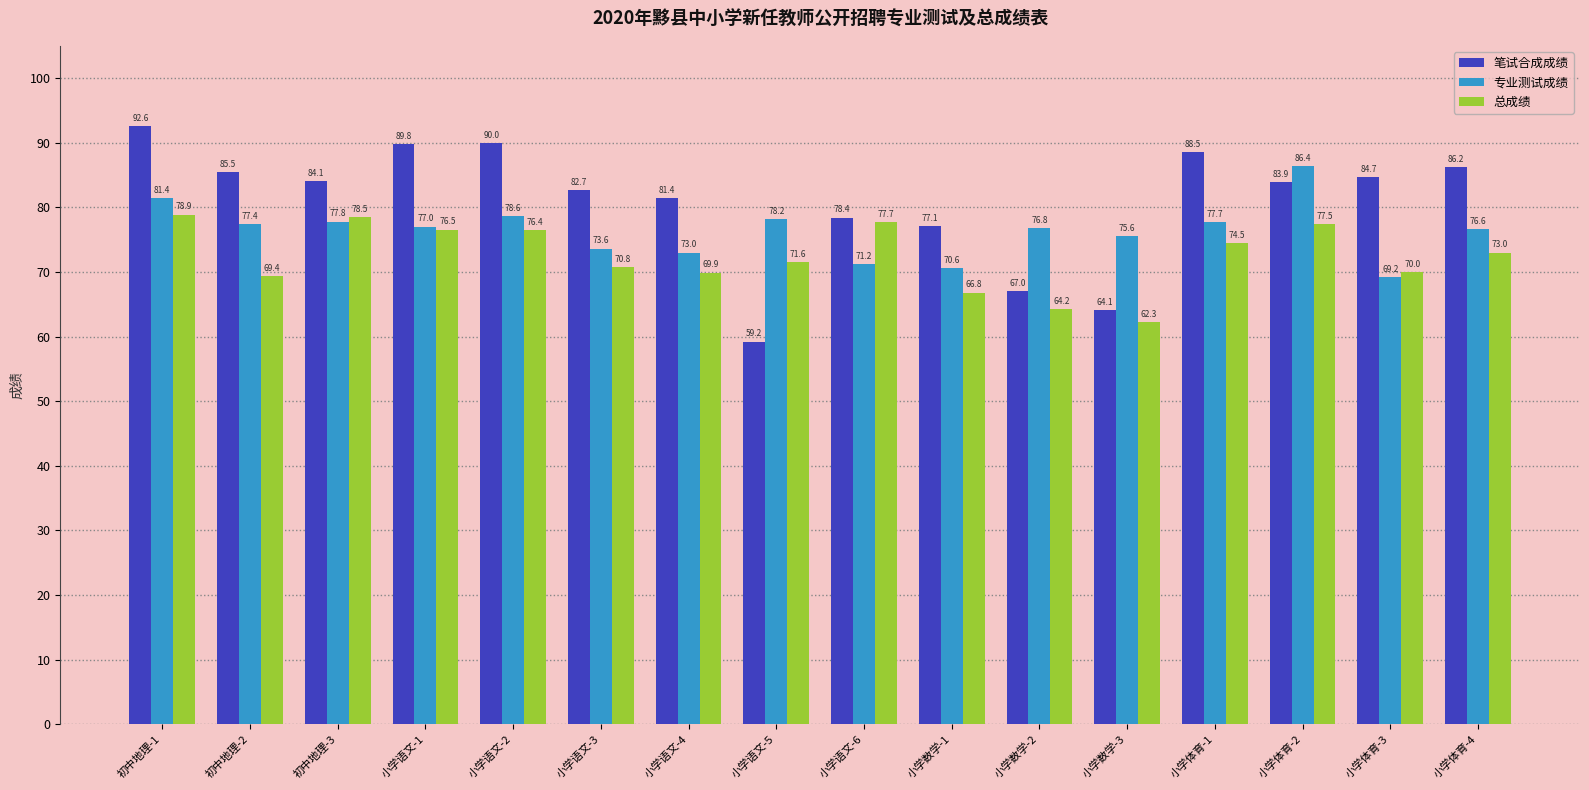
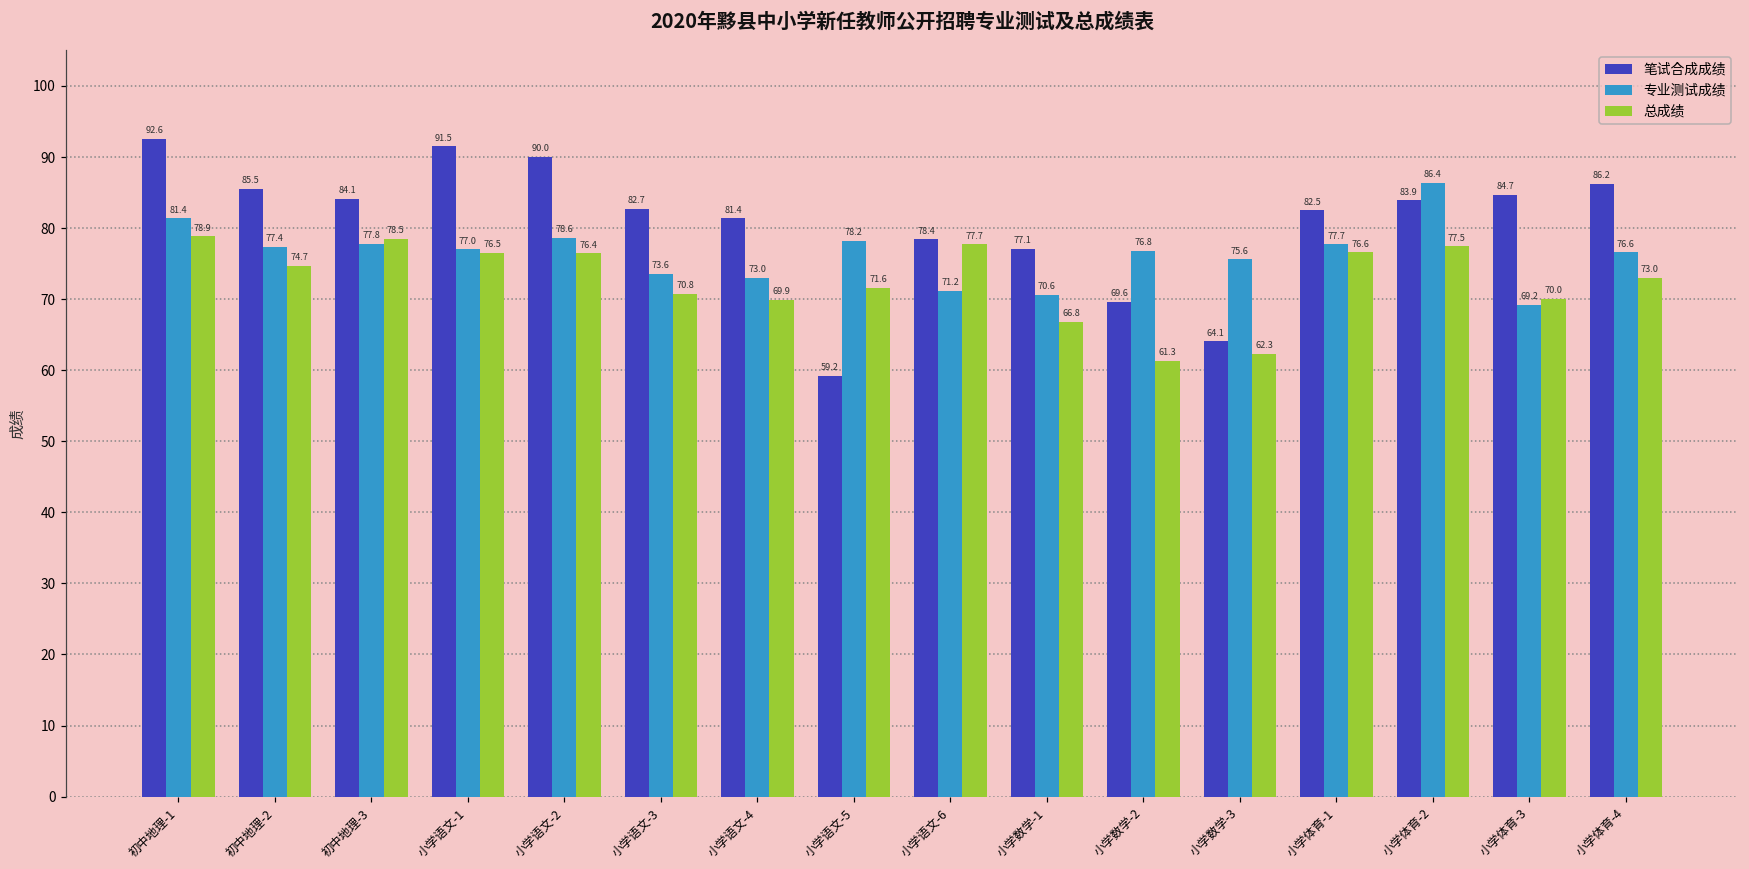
  {
    "笔试合成成绩": {
      "初中地理-1": 92.6,
      "初中地理-2": 85.5,
      "初中地理-3": 84.1,
-     "小学语文-1": 89.8,
+     "小学语文-1": 91.5,
      "小学语文-2": 90.0,
      "小学语文-3": 82.7,
      "小学语文-4": 81.4,
      "小学语文-5": 59.2,
      "小学语文-6": 78.4,
      "小学数学-1": 77.1,
-     "小学数学-2": 67.0,
+     "小学数学-2": 69.6,
      "小学数学-3": 64.1,
-     "小学体育-1": 88.5,
+     "小学体育-1": 82.5,
      "小学体育-2": 83.9,
      "小学体育-3": 84.7,
      "小学体育-4": 86.2
    },
    "专业测试成绩": {
      "初中地理-1": 81.4,
      "初中地理-2": 77.4,
      "初中地理-3": 77.8,
      "小学语文-1": 77.0,
      "小学语文-2": 78.6,
      "小学语文-3": 73.6,
      "小学语文-4": 73.0,
      "小学语文-5": 78.2,
      "小学语文-6": 71.2,
      "小学数学-1": 70.6,
      "小学数学-2": 76.8,
      "小学数学-3": 75.6,
      "小学体育-1": 77.7,
      "小学体育-2": 86.4,
      "小学体育-3": 69.2,
      "小学体育-4": 76.6
    },
    "总成绩": {
      "初中地理-1": 78.9,
-     "初中地理-2": 69.4,
+     "初中地理-2": 74.7,
      "初中地理-3": 78.5,
      "小学语文-1": 76.5,
      "小学语文-2": 76.4,
      "小学语文-3": 70.8,
      "小学语文-4": 69.9,
      "小学语文-5": 71.6,
      "小学语文-6": 77.7,
      "小学数学-1": 66.8,
-     "小学数学-2": 64.2,
+     "小学数学-2": 61.3,
      "小学数学-3": 62.3,
-     "小学体育-1": 74.5,
+     "小学体育-1": 76.6,
      "小学体育-2": 77.5,
      "小学体育-3": 70.0,
      "小学体育-4": 73.0
    }
  }
